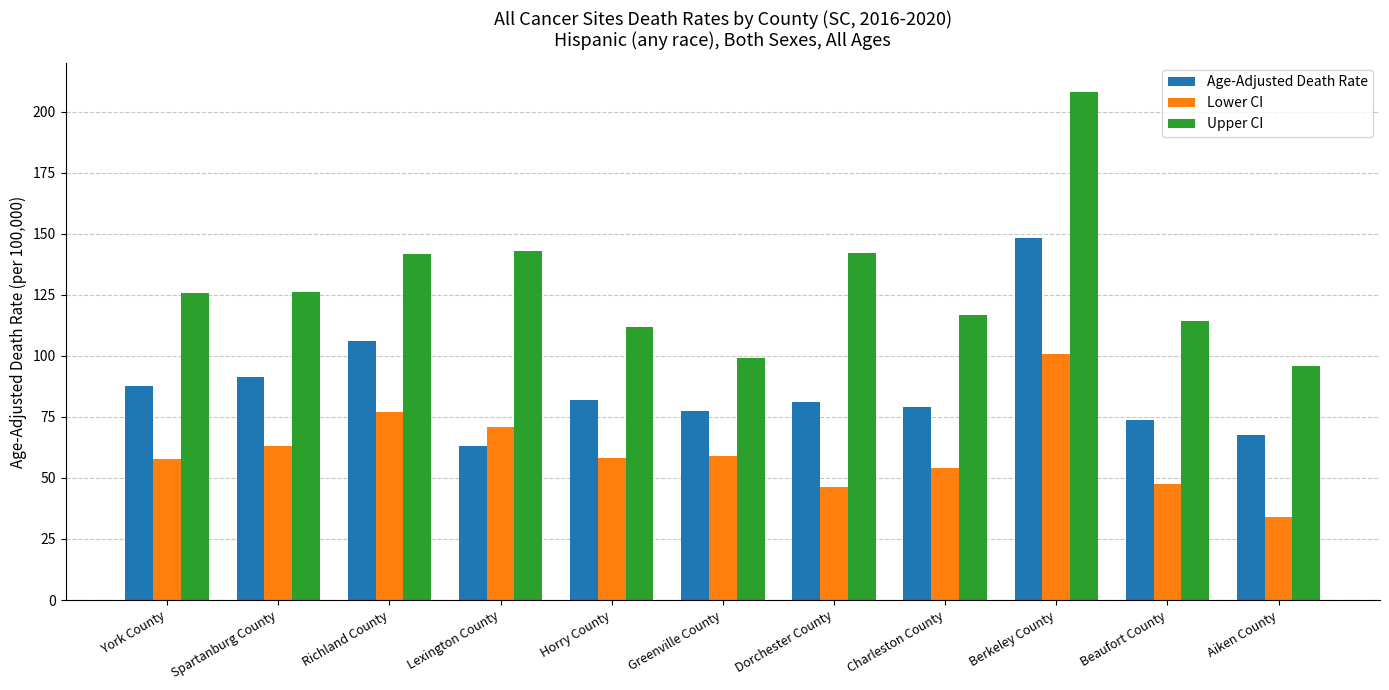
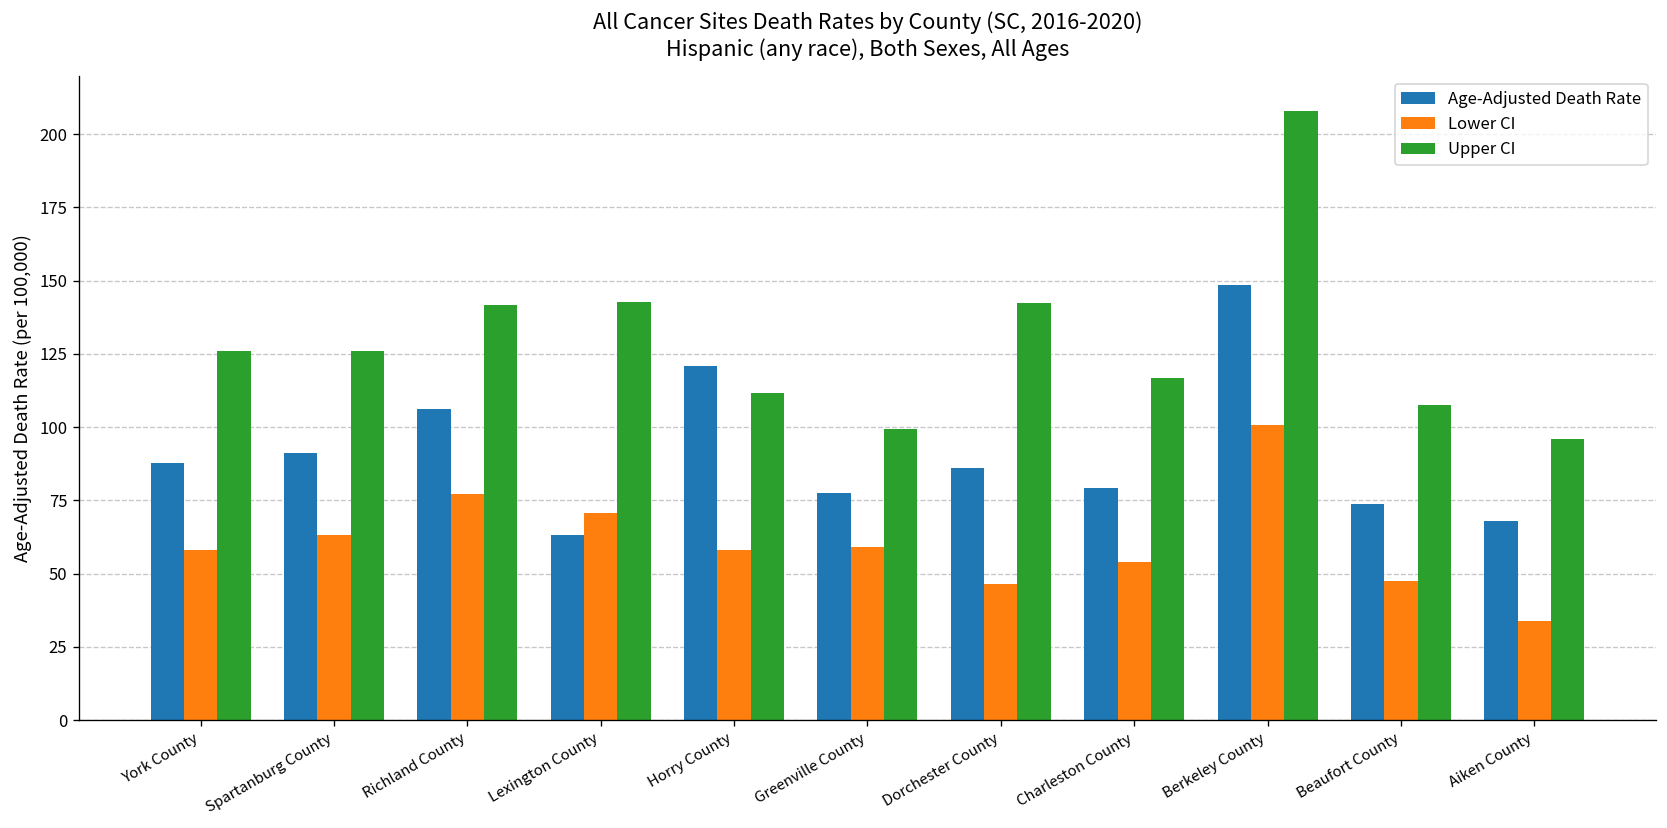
  {
    "Age-Adjusted Death Rate": {
      "York County": 88,
      "Spartanburg County": 91,
      "Richland County": 106,
      "Lexington County": 63,
-     "Horry County": 82,
+     "Horry County": 121,
      "Greenville County": 78,
-     "Dorchester County": 81,
+     "Dorchester County": 86,
      "Charleston County": 79,
      "Berkeley County": 149,
      "Beaufort County": 74,
      "Aiken County": 68
    },
    "Lower CI": {
      "York County": 58,
      "Spartanburg County": 63,
      "Richland County": 77,
      "Lexington County": 71,
      "Horry County": 58,
      "Greenville County": 59,
      "Dorchester County": 47,
      "Charleston County": 54,
      "Berkeley County": 101,
      "Beaufort County": 48,
      "Aiken County": 34
    },
    "Upper CI": {
      "York County": 126,
      "Spartanburg County": 126,
      "Richland County": 142,
      "Lexington County": 143,
      "Horry County": 112,
      "Greenville County": 99,
      "Dorchester County": 142,
      "Charleston County": 117,
      "Berkeley County": 208,
-     "Beaufort County": 114,
+     "Beaufort County": 108,
      "Aiken County": 96
    }
  }
